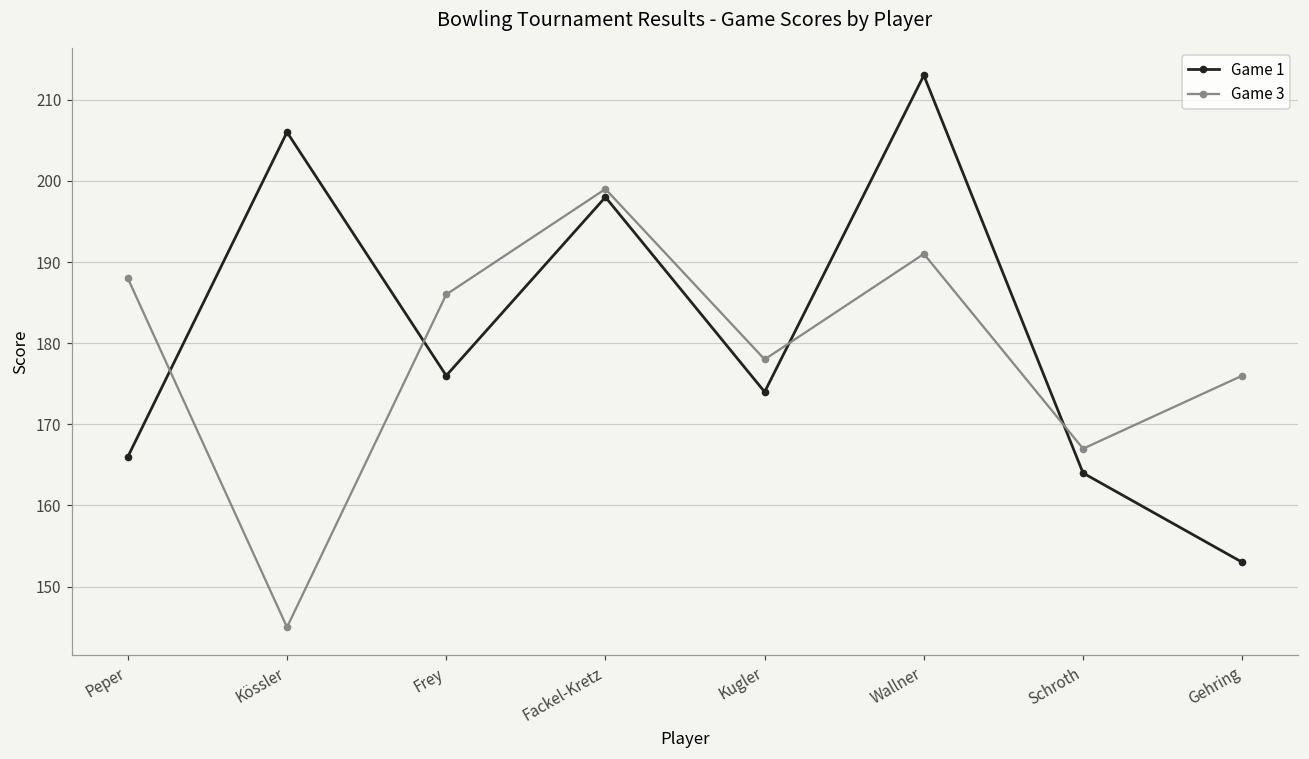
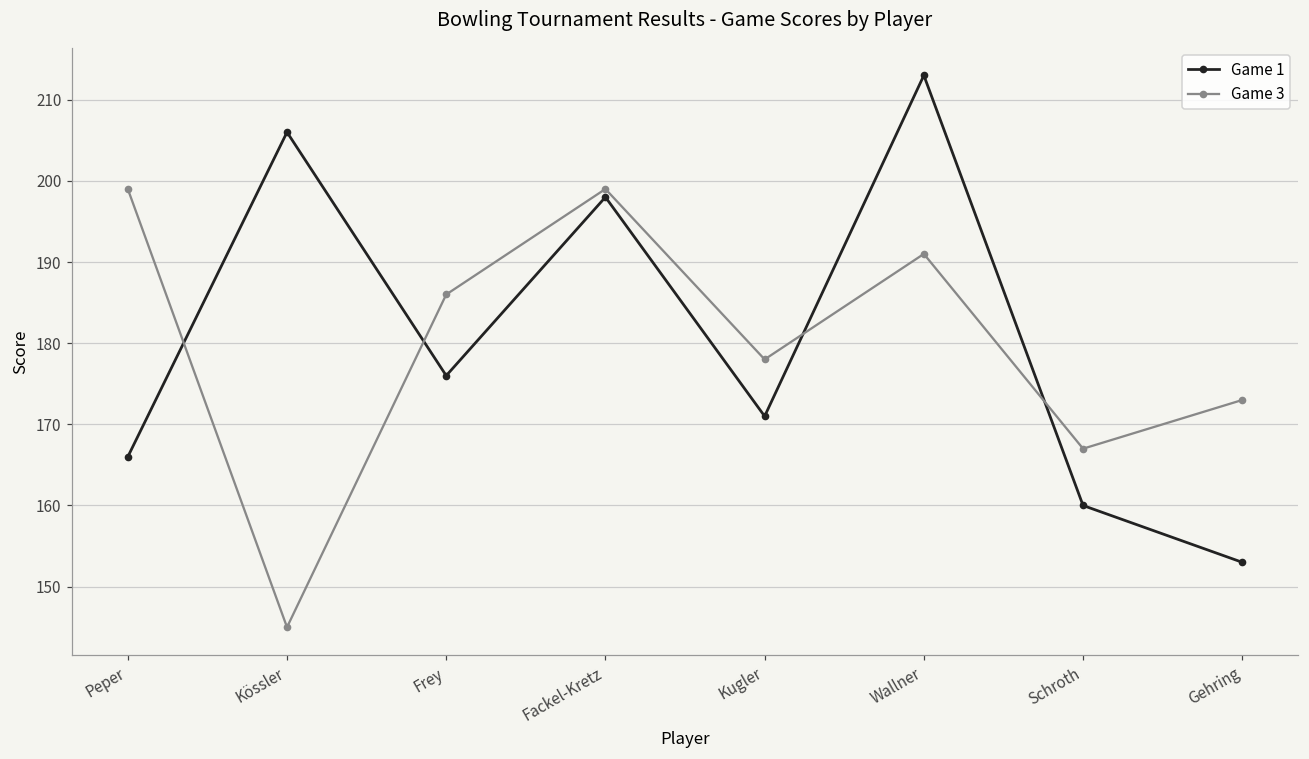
  {
    "Game 1": {
      "Peper": 166,
      "Kössler": 206,
      "Frey": 176,
      "Fackel-Kretz": 198,
-     "Kugler": 174,
+     "Kugler": 171,
      "Wallner": 213,
-     "Schroth": 164,
+     "Schroth": 160,
      "Gehring": 153
    },
    "Game 3": {
-     "Peper": 188,
+     "Peper": 199,
      "Kössler": 145,
      "Frey": 186,
      "Fackel-Kretz": 199,
      "Kugler": 178,
      "Wallner": 191,
      "Schroth": 167,
-     "Gehring": 176
+     "Gehring": 173
    }
  }
